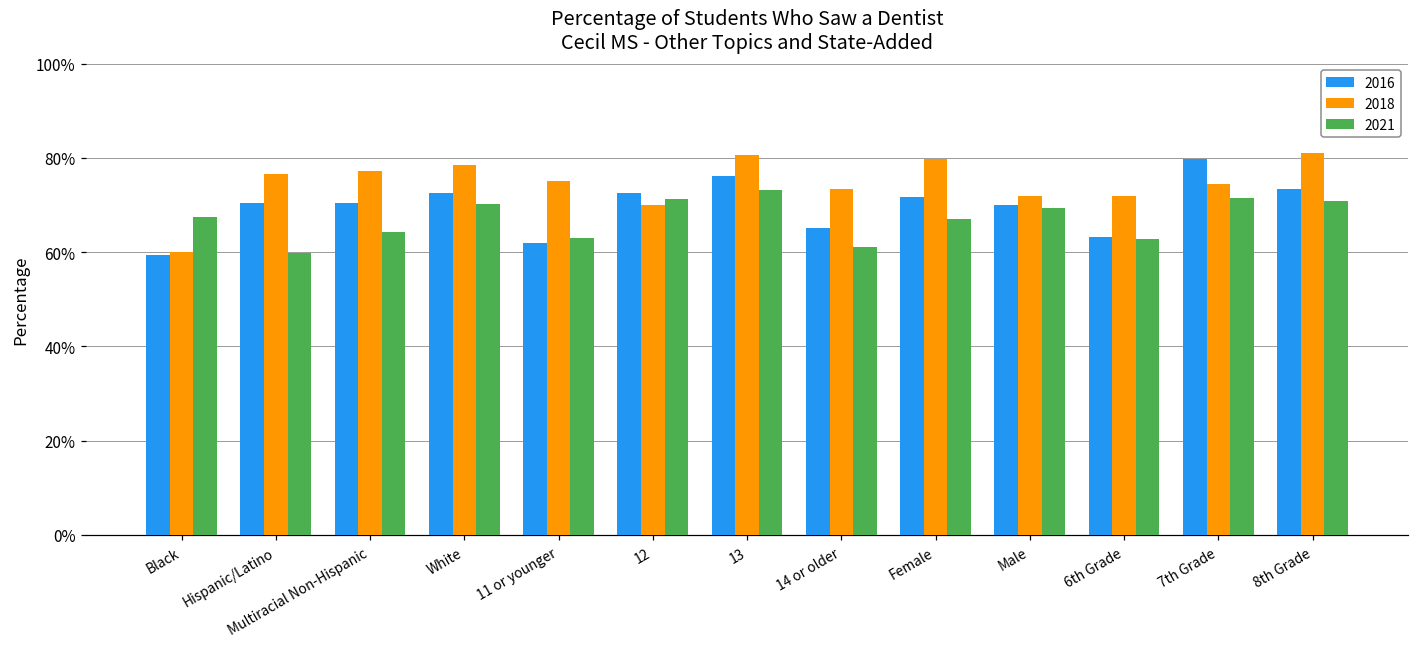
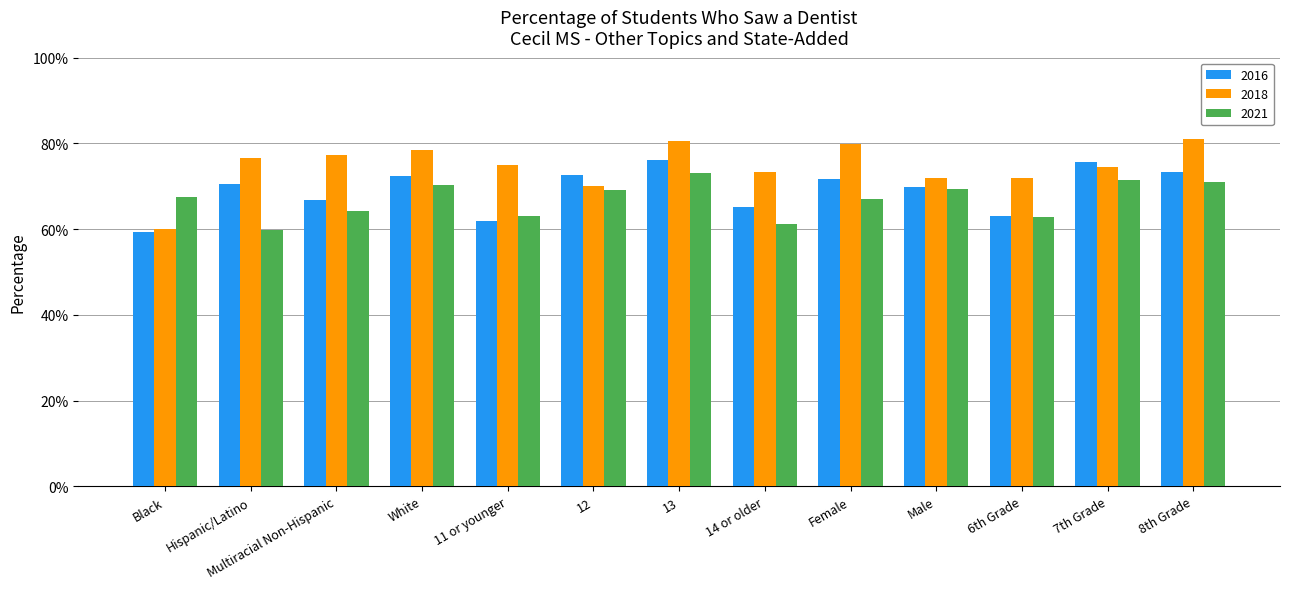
  {
    "2016": {
      "Black": "59%",
      "Hispanic/Latino": "71%",
-     "Multiracial Non-Hispanic": "71%",
+     "Multiracial Non-Hispanic": "67%",
      "White": "73%",
      "11 or younger": "62%",
      "12": "73%",
      "13": "76%",
      "14 or older": "65%",
      "Female": "72%",
      "Male": "70%",
      "6th Grade": "63%",
-     "7th Grade": "80%",
+     "7th Grade": "76%",
      "8th Grade": "73%"
    },
    "2018": {
      "Black": "60%",
      "Hispanic/Latino": "77%",
      "Multiracial Non-Hispanic": "77%",
      "White": "78%",
      "11 or younger": "75%",
      "12": "70%",
      "13": "81%",
      "14 or older": "73%",
      "Female": "80%",
      "Male": "72%",
      "6th Grade": "72%",
      "7th Grade": "74%",
      "8th Grade": "81%"
    },
    "2021": {
      "Black": "67%",
      "Hispanic/Latino": "60%",
      "Multiracial Non-Hispanic": "64%",
      "White": "70%",
      "11 or younger": "63%",
-     "12": "71%",
+     "12": "69%",
      "13": "73%",
      "14 or older": "61%",
      "Female": "67%",
      "Male": "69%",
      "6th Grade": "63%",
      "7th Grade": "71%",
      "8th Grade": "71%"
    }
  }
